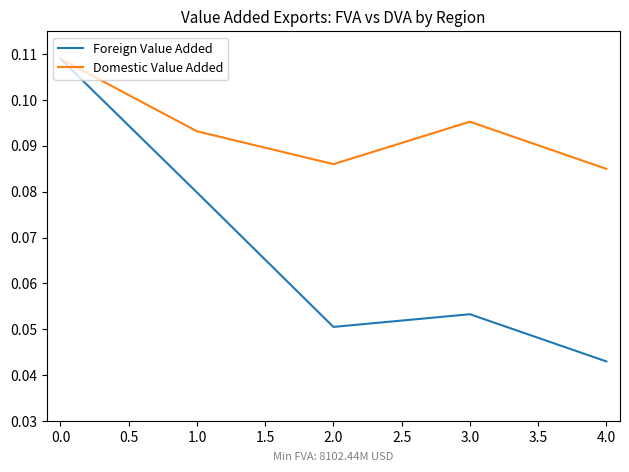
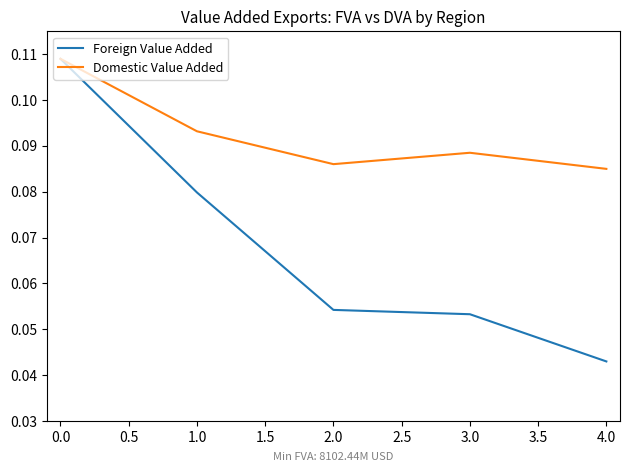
  {
    "Foreign Value Added": {
      "1.0": 0.080,
-     "2.0": 0.051,
+     "2.0": 0.054,
      "3.0": 0.053,
      "4.0": 0.043
    },
    "Domestic Value Added": {
      "1.0": 0.093,
      "2.0": 0.086,
-     "3.0": 0.095,
+     "3.0": 0.089,
      "4.0": 0.085
    }
  }
